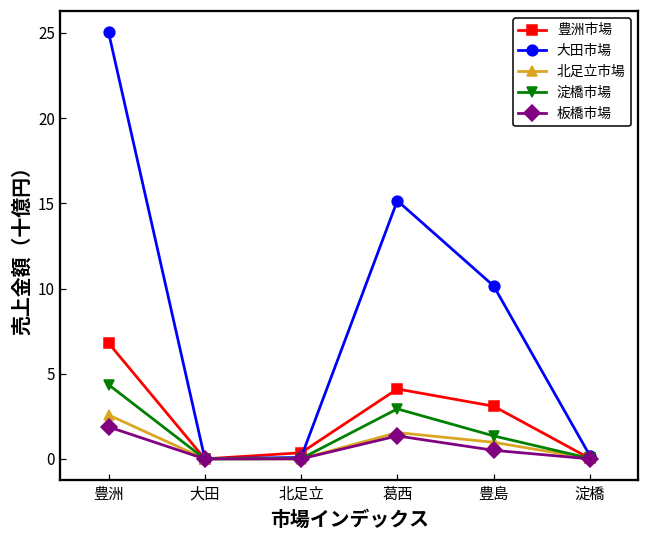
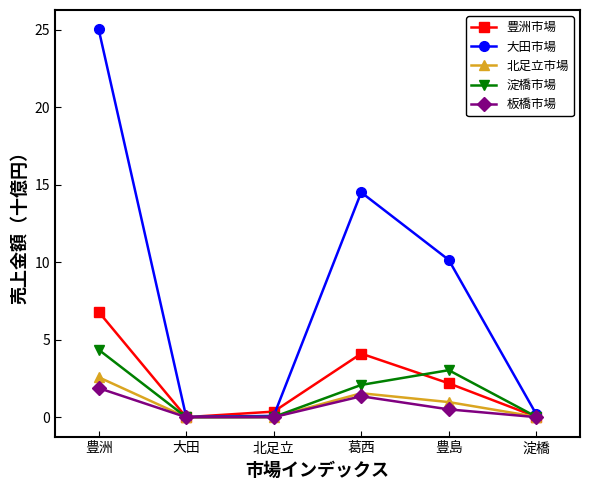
  {
    "豊洲市場": {
      "豊洲": 6.8,
      "北足立": 0.4,
      "葛西": 4.1,
-     "豊島": 3.1
+     "豊島": 2.2
    },
    "大田市場": {
      "豊洲": 25.0,
-     "葛西": 15.2,
+     "葛西": 14.5,
      "豊島": 10.2
    },
    "北足立市場": {
      "豊洲": 2.6,
      "葛西": 1.5,
      "豊島": 1.0
    },
    "淀橋市場": {
      "豊洲": 4.4,
-     "葛西": 2.9,
-     "豊島": 1.4
+     "葛西": 2.1,
+     "豊島": 3.0
    },
    "板橋市場": {
      "豊洲": 1.9,
      "葛西": 1.4,
      "豊島": 0.5
    }
  }
